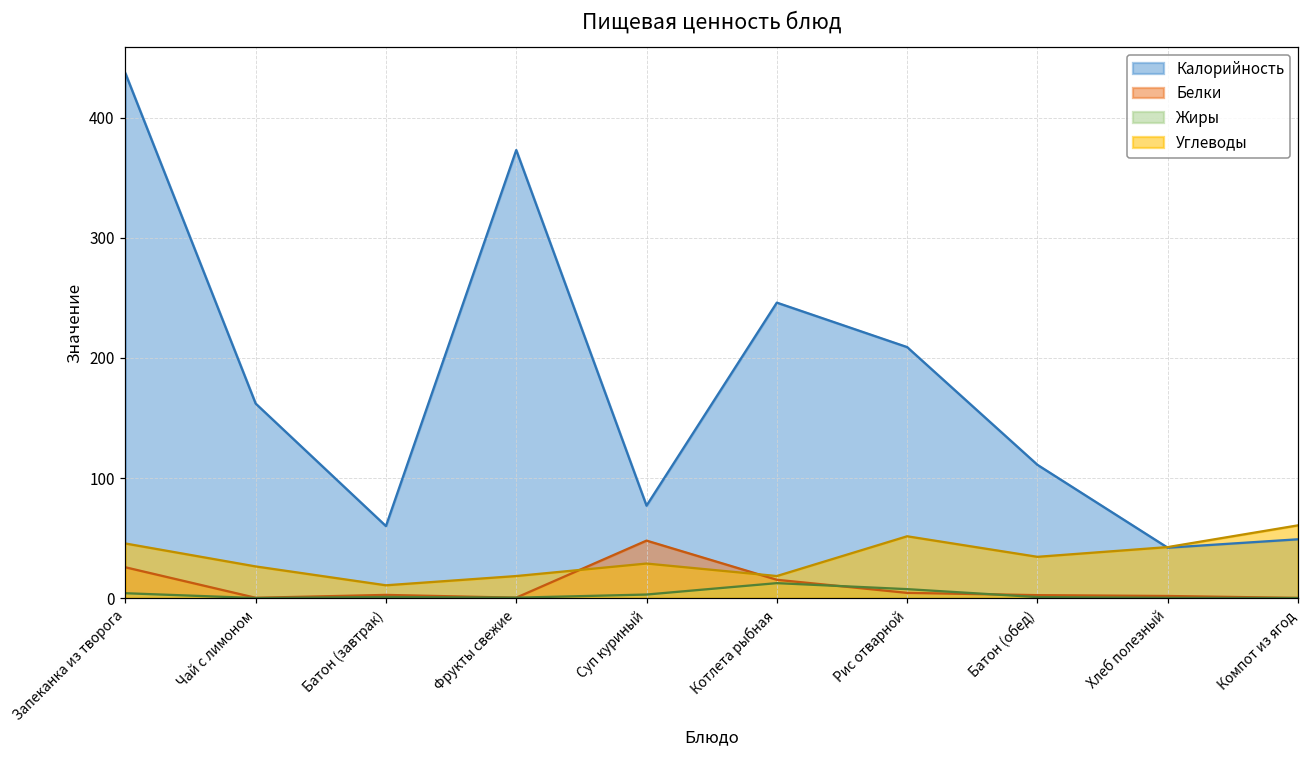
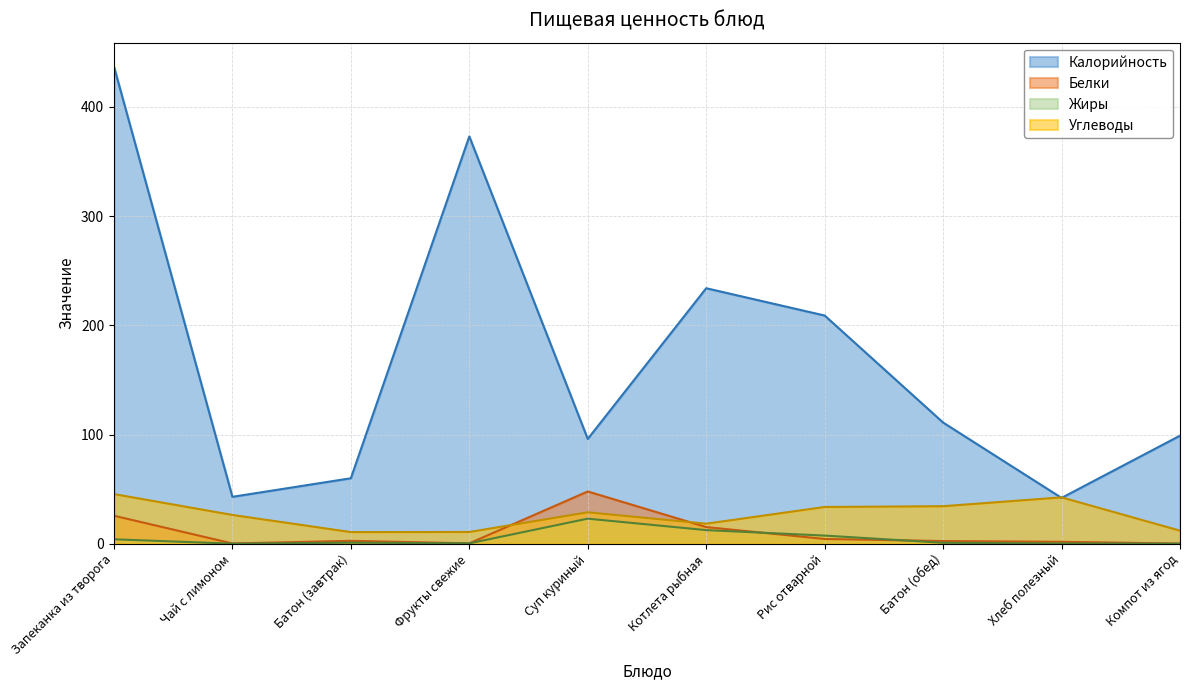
  {
    "Калорийность": {
      "Запеканка из творога": 437,
-     "Чай с лимоном": 162,
+     "Чай с лимоном": 43,
      "Батон (завтрак)": 60,
      "Фрукты свежие": 373,
-     "Суп куриный": 77,
-     "Котлета рыбная": 246,
+     "Суп куриный": 96,
+     "Котлета рыбная": 234,
      "Рис отварной": 209,
      "Батон (обед)": 111,
-     "Компот из ягод": 49
+     "Компот из ягод": 99
    },
    "Белки": {
      "Запеканка из творога": 26,
      "Суп куриный": 48,
      "Котлета рыбная": 15,
      "Рис отварной": 4
    },
    "Жиры": {
      "Запеканка из творога": 4,
-     "Суп куриный": 3,
+     "Суп куриный": 23,
      "Котлета рыбная": 13,
      "Рис отварной": 8
    },
    "Углеводы": {
      "Запеканка из творога": 46,
      "Чай с лимоном": 26,
      "Батон (завтрак)": 11,
-     "Фрукты свежие": 18,
+     "Фрукты свежие": 11,
      "Суп куриный": 29,
      "Котлета рыбная": 18,
-     "Рис отварной": 52,
+     "Рис отварной": 34,
      "Батон (обед)": 34,
-     "Компот из ягод": 61
+     "Компот из ягод": 12
    }
  }
